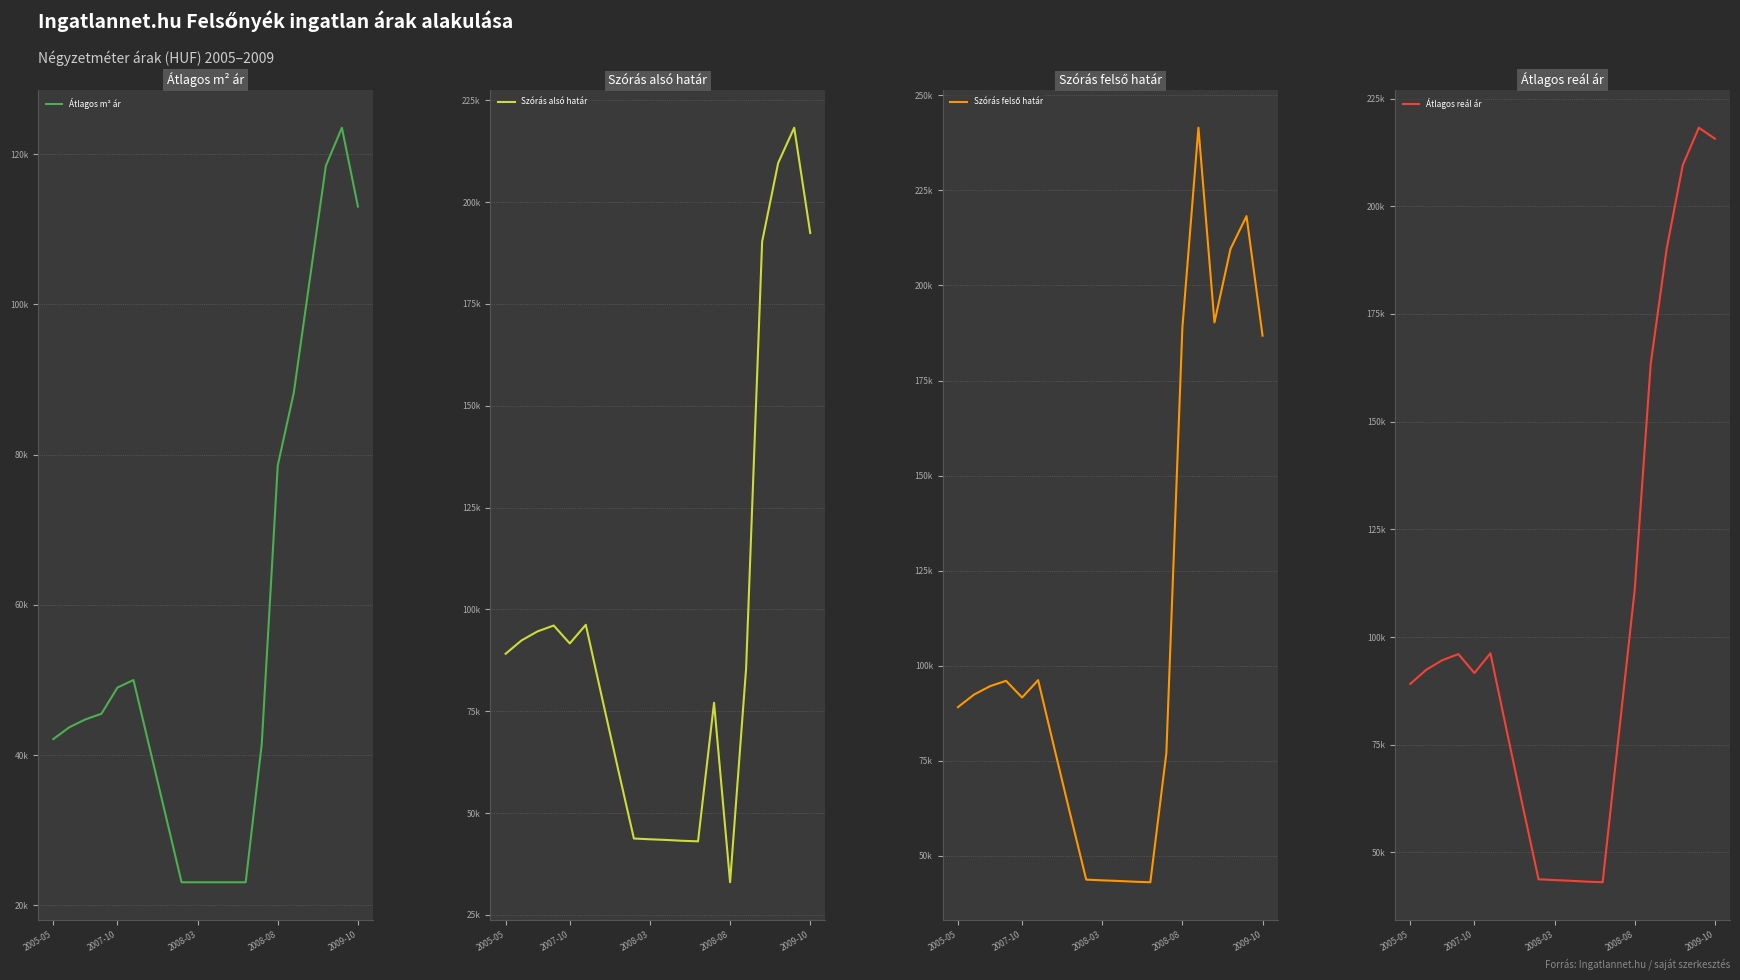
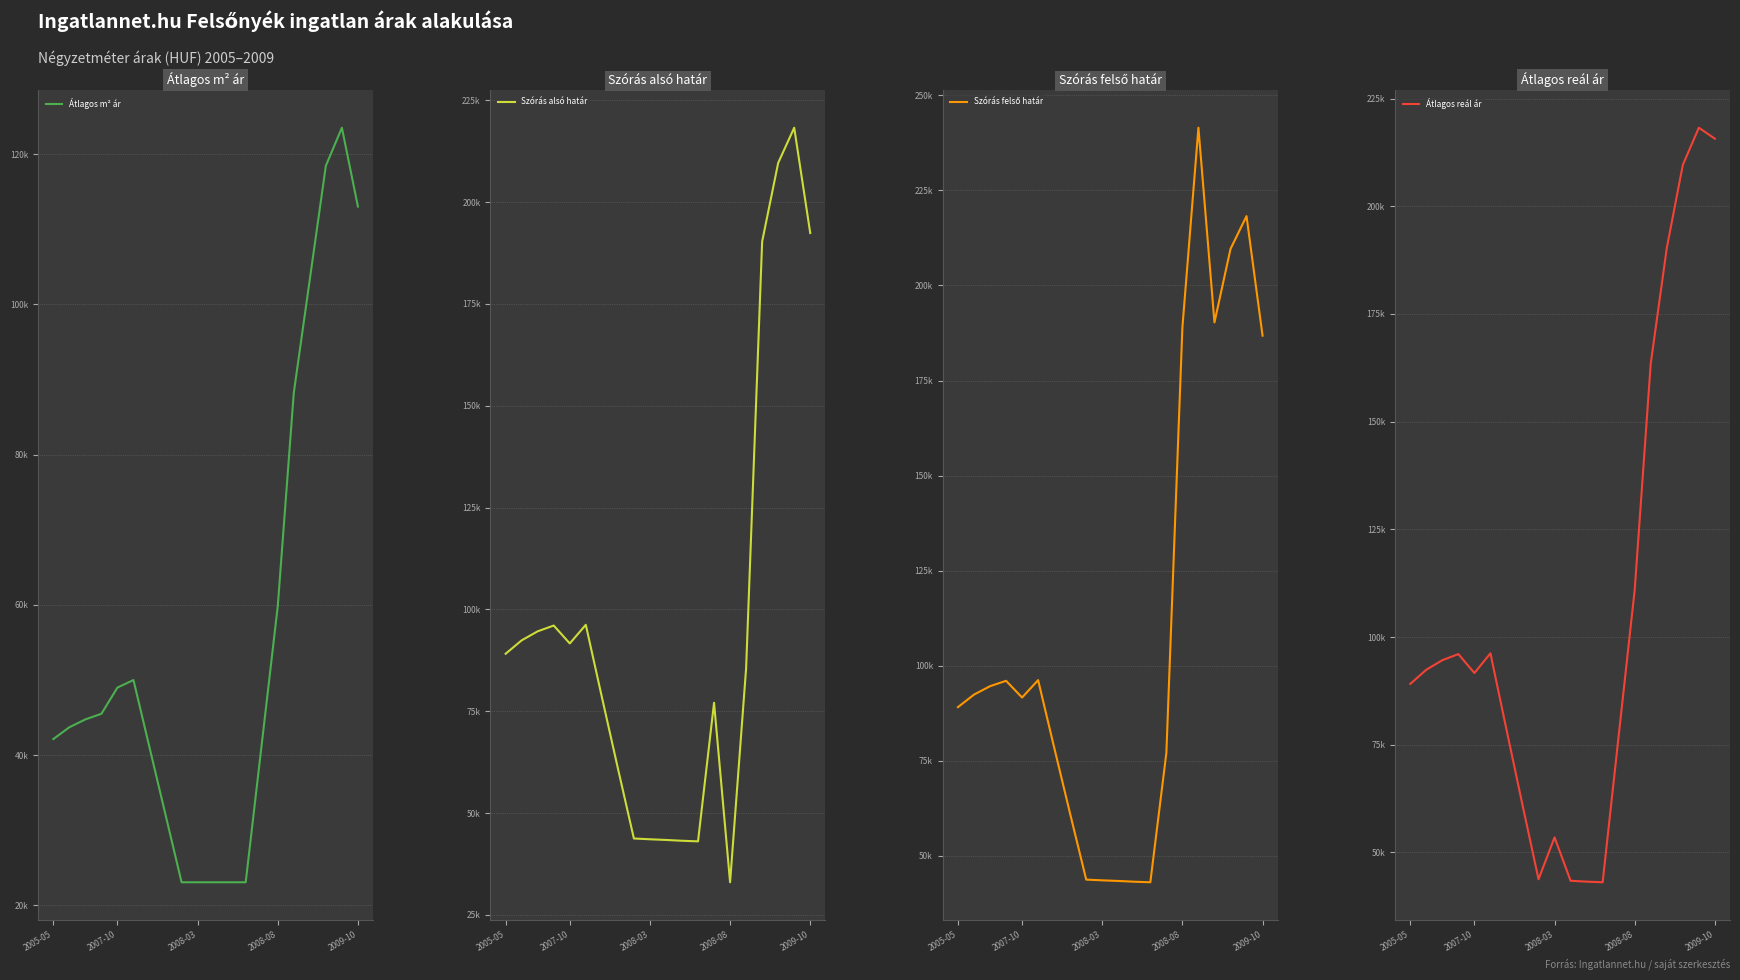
  {
    "Átlagos m² ár": {
      "2005-05": 42000,
      "2007-10": 49000,
      "2008-03": 23000,
-     "2008-08": 79000,
+     "2008-08": 60000,
      "2009-10": 113000
    },
    "Szórás alsó határ": {
      "2005-05": 89000,
      "2007-10": 92000,
      "2008-03": 44000,
      "2008-08": 33000,
      "2009-10": 192000
    },
    "Szórás felső határ": {
      "2005-05": 89000,
      "2007-10": 92000,
      "2008-03": 44000,
      "2008-08": 189000,
      "2009-10": 187000
    },
    "Átlagos reál ár": {
      "2005-05": 89000,
      "2007-10": 92000,
-     "2008-03": 44000,
+     "2008-03": 54000,
      "2008-08": 111000,
      "2009-10": 216000
    }
  }
